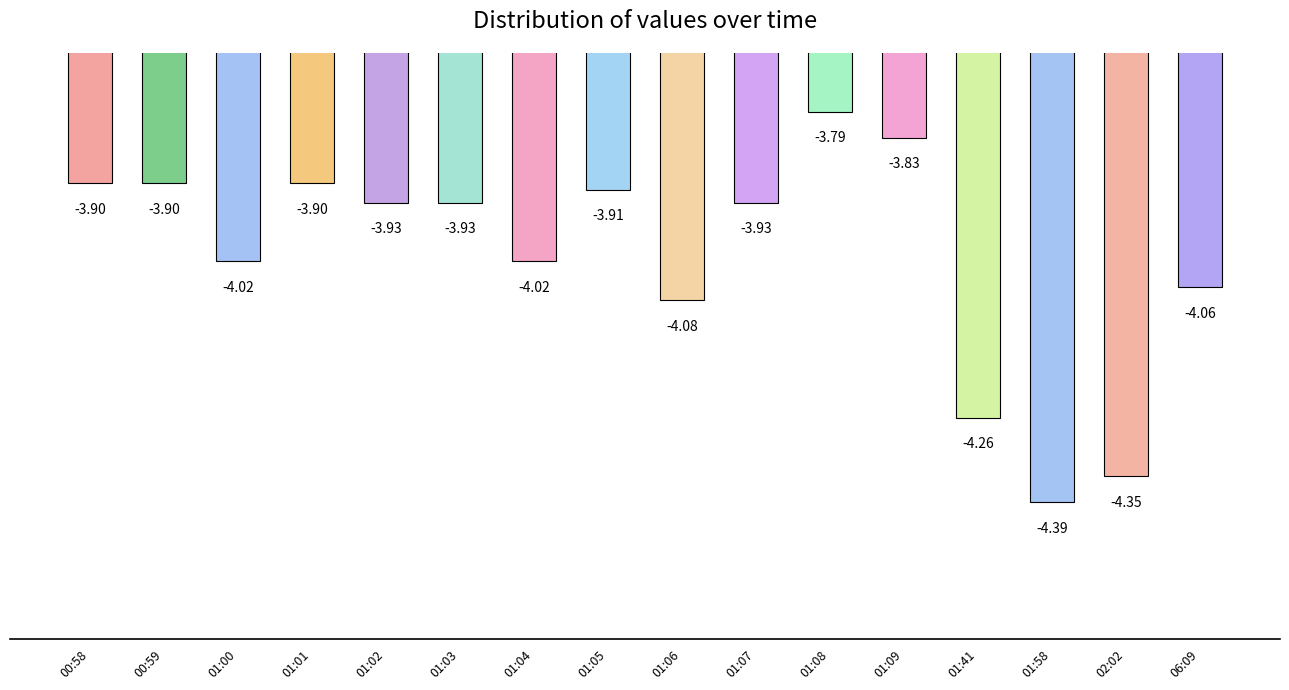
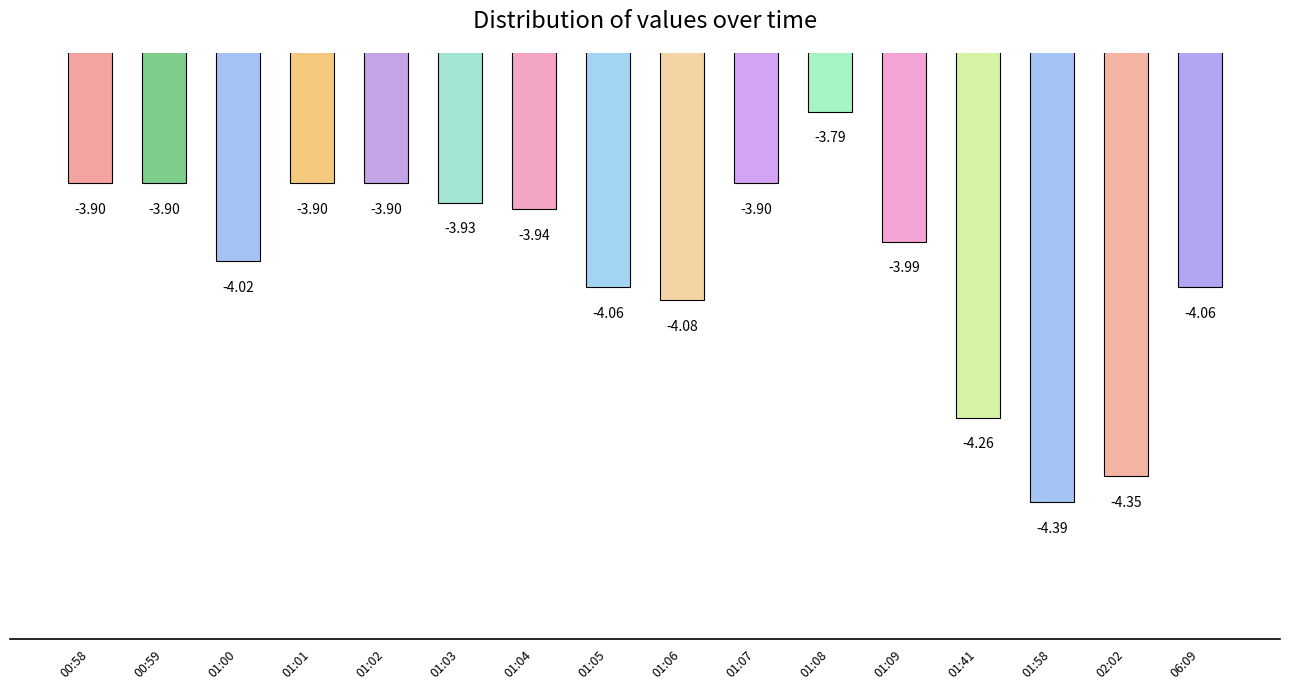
  {
    "00:58": -3.90,
    "00:59": -3.90,
    "01:00": -4.02,
    "01:01": -3.90,
-   "01:02": -3.93,
+   "01:02": -3.90,
    "01:03": -3.93,
-   "01:04": -4.02,
-   "01:05": -3.91,
+   "01:04": -3.94,
+   "01:05": -4.06,
    "01:06": -4.08,
-   "01:07": -3.93,
+   "01:07": -3.90,
    "01:08": -3.79,
-   "01:09": -3.83,
+   "01:09": -3.99,
    "01:41": -4.26,
    "01:58": -4.39,
    "02:02": -4.35,
    "06:09": -4.06
  }
